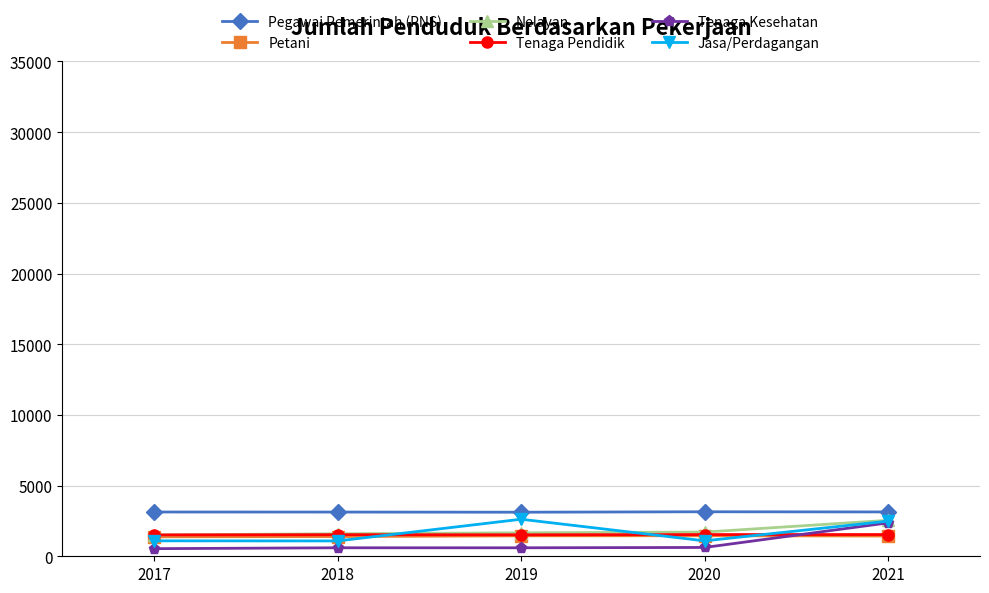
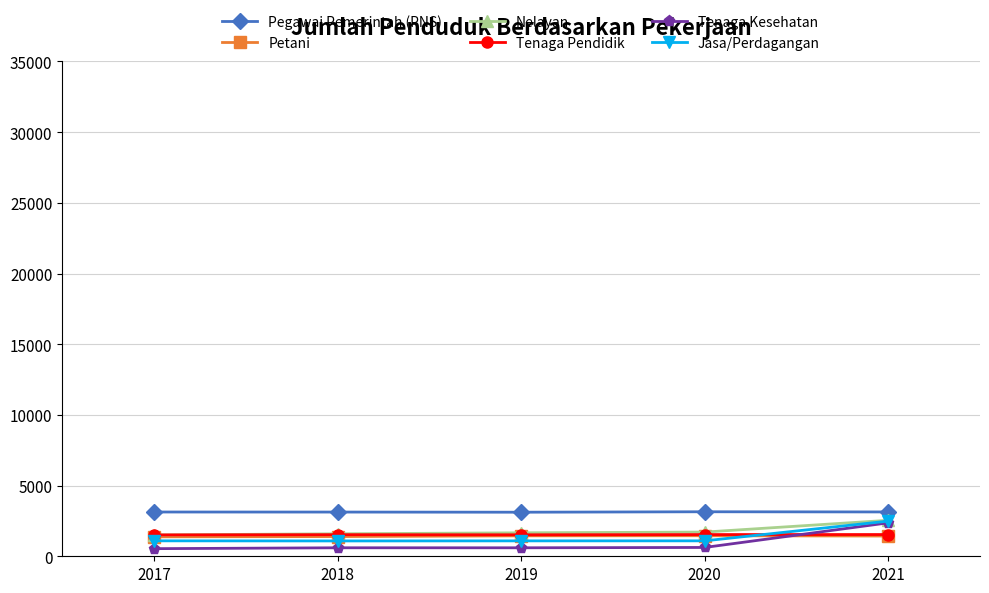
  {
    "Pegawai Pemerintah (PNS)": {
      "2017": 3100,
      "2018": 3100,
      "2019": 3100,
      "2020": 3100,
      "2021": 3100
    },
    "Tenaga Kesehatan": {
      "2017": 500,
      "2018": 600,
      "2019": 600,
      "2020": 600
    },
    "Jasa/Perdagangan": {
      "2017": 1100,
      "2018": 1100,
-     "2019": 2600,
+     "2019": 1100,
      "2020": 1100
    }
  }
